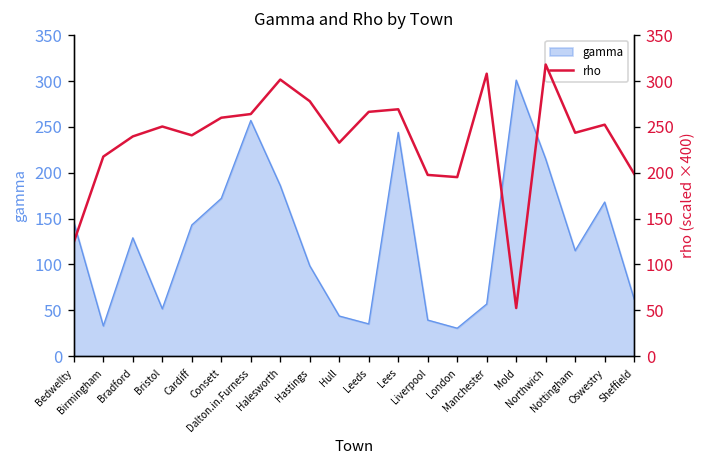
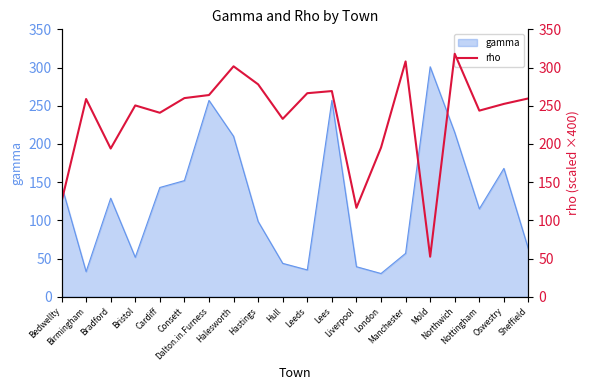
  {
    "gamma": {
      "Bedwellty": 150,
      "Birmingham": 30,
      "Bradford": 130,
      "Bristol": 50,
      "Cardiff": 140,
-     "Consett": 170,
+     "Consett": 150,
      "Dalton.in.Furness": 260,
-     "Halesworth": 190,
+     "Halesworth": 210,
      "Hastings": 100,
      "Hull": 40,
      "Leeds": 40,
-     "Lees": 240,
+     "Lees": 260,
      "Liverpool": 40,
      "London": 30,
      "Manchester": 60,
      "Mold": 300,
      "Northwich": 220,
      "Nottingham": 120,
      "Oswestry": 170,
      "Sheffield": 60
    },
    "rho": {
      "Bedwellty": 120,
-     "Birmingham": 220,
-     "Bradford": 240,
+     "Birmingham": 260,
+     "Bradford": 190,
      "Bristol": 250,
      "Cardiff": 240,
      "Consett": 260,
      "Dalton.in.Furness": 260,
      "Halesworth": 300,
      "Hastings": 280,
      "Hull": 230,
      "Leeds": 270,
      "Lees": 270,
-     "Liverpool": 200,
+     "Liverpool": 120,
      "London": 200,
      "Manchester": 310,
      "Mold": 50,
      "Nottingham": 240,
      "Oswestry": 250,
-     "Sheffield": 200
+     "Sheffield": 260
    }
  }
